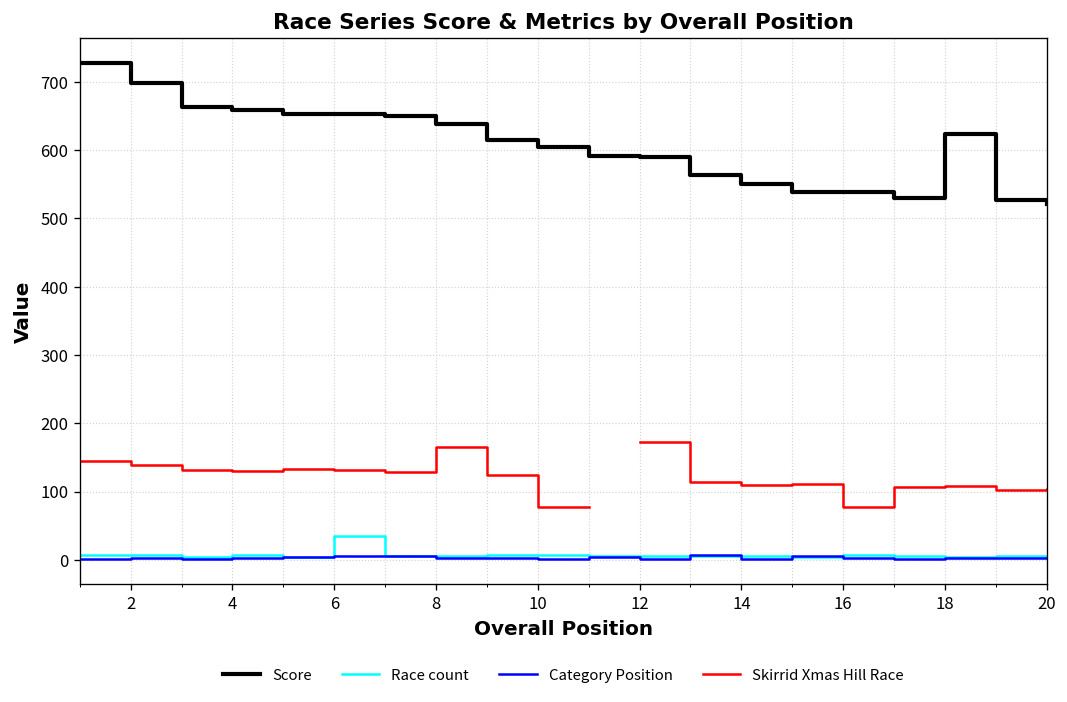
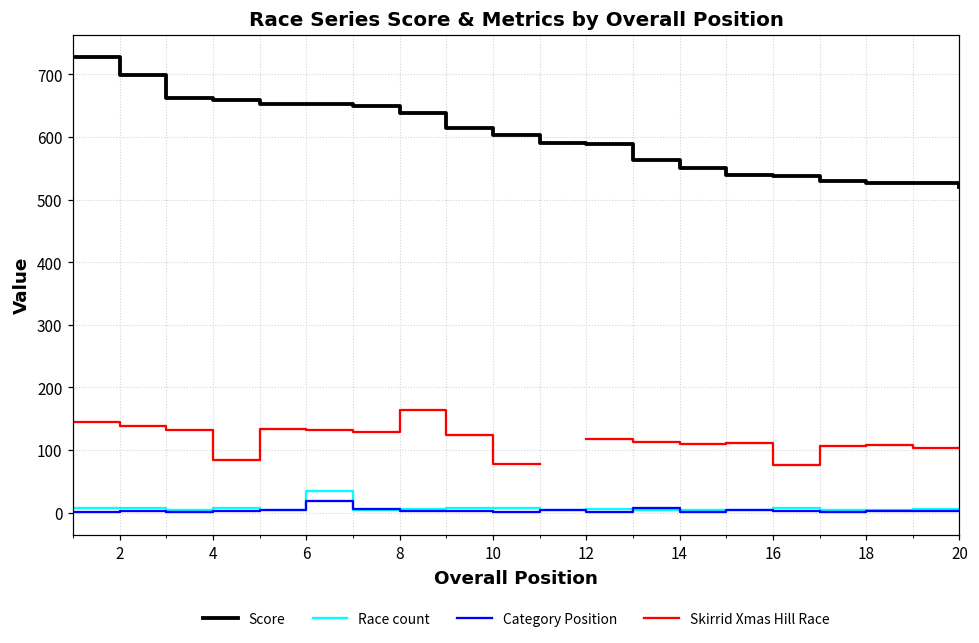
  {
    "Score": {
      "2": 700,
      "4": 660,
      "6": 650,
      "8": 640,
      "10": 600,
      "12": 590,
      "14": 550,
      "16": 540,
-     "18": 620,
+     "18": 530,
      "20": 520
    },
    "Race count": {
      "2": 10,
      "6": 40,
      "10": 10,
      "12": 10,
      "16": 10
    },
    "Category Position": {
      "2": 0,
-     "6": 10,
+     "6": 20,
      "10": 0,
      "12": 0,
      "16": 0
    },
    "Skirrid Xmas Hill Race": {
      "2": 140,
-     "4": 130,
+     "4": 80,
      "6": 130,
      "8": 160,
      "10": 80,
-     "12": 170,
+     "12": 120,
      "14": 110,
      "16": 80,
      "18": 110,
      "20": 100
    }
  }
